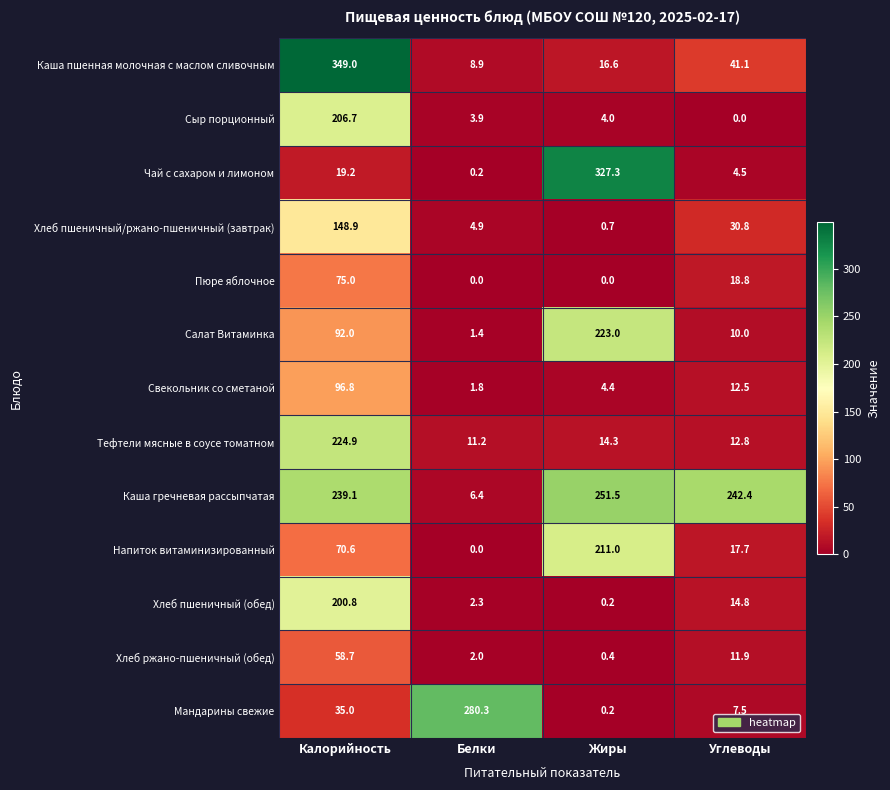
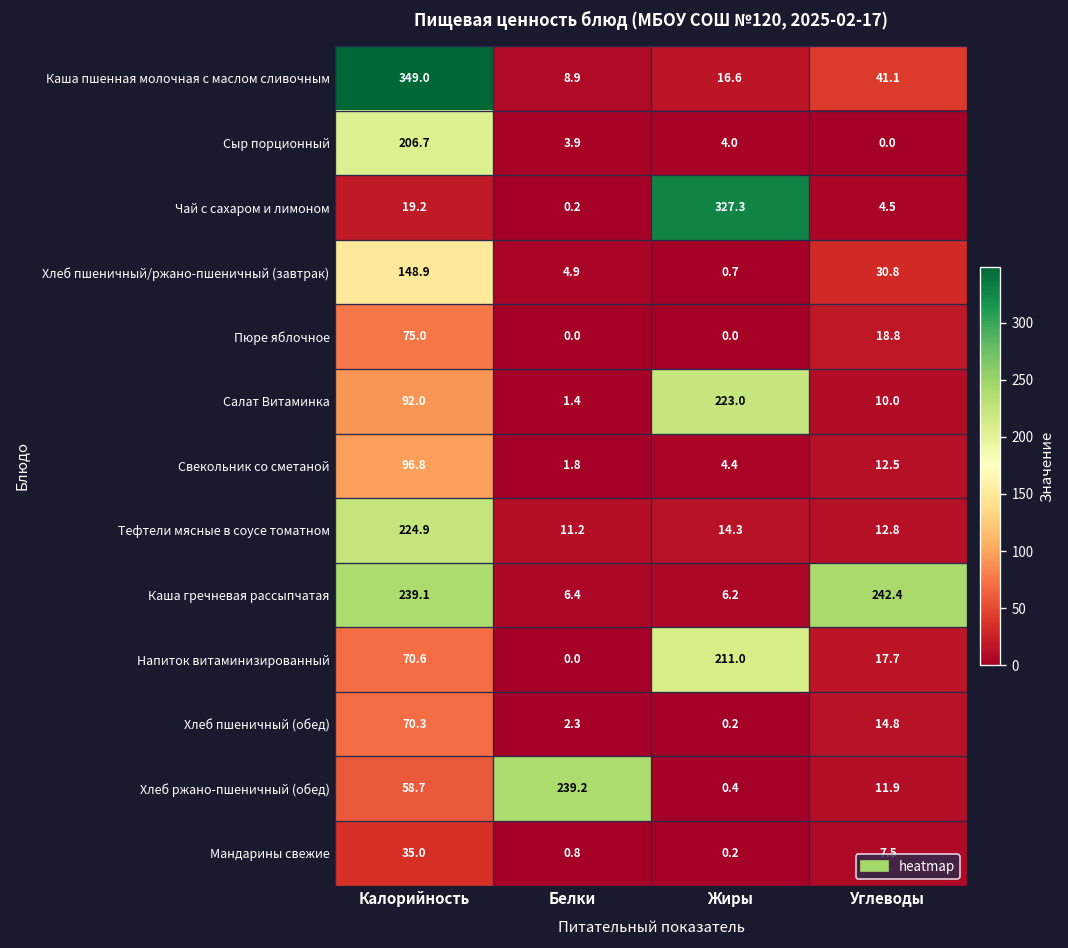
  {
    "Каша пшенная молочная с маслом сливочным": {
      "Калорийность": 349.0,
      "Белки": 8.9,
      "Жиры": 16.6,
      "Углеводы": 41.1
    },
    "Сыр порционный": {
      "Калорийность": 206.7,
      "Белки": 3.9,
      "Жиры": 4.0,
      "Углеводы": 0.0
    },
    "Чай с сахаром и лимоном": {
      "Калорийность": 19.2,
      "Белки": 0.2,
      "Жиры": 327.3,
      "Углеводы": 4.5
    },
    "Хлеб пшеничный/ржано-пшеничный (завтрак)": {
      "Калорийность": 148.9,
      "Белки": 4.9,
      "Жиры": 0.7,
      "Углеводы": 30.8
    },
    "Пюре яблочное": {
      "Калорийность": 75.0,
      "Белки": 0.0,
      "Жиры": 0.0,
      "Углеводы": 18.8
    },
    "Салат Витаминка": {
      "Калорийность": 92.0,
      "Белки": 1.4,
      "Жиры": 223.0,
      "Углеводы": 10.0
    },
    "Свекольник со сметаной": {
      "Калорийность": 96.8,
      "Белки": 1.8,
      "Жиры": 4.4,
      "Углеводы": 12.5
    },
    "Тефтели мясные в соусе томатном": {
      "Калорийность": 224.9,
      "Белки": 11.2,
      "Жиры": 14.3,
      "Углеводы": 12.8
    },
    "Каша гречневая рассыпчатая": {
      "Калорийность": 239.1,
      "Белки": 6.4,
-     "Жиры": 251.5,
+     "Жиры": 6.2,
      "Углеводы": 242.4
    },
    "Напиток витаминизированный": {
      "Калорийность": 70.6,
      "Белки": 0.0,
      "Жиры": 211.0,
      "Углеводы": 17.7
    },
    "Хлеб пшеничный (обед)": {
-     "Калорийность": 200.8,
+     "Калорийность": 70.3,
      "Белки": 2.3,
      "Жиры": 0.2,
      "Углеводы": 14.8
    },
    "Хлеб ржано-пшеничный (обед)": {
      "Калорийность": 58.7,
-     "Белки": 2.0,
+     "Белки": 239.2,
      "Жиры": 0.4,
      "Углеводы": 11.9
    },
    "Мандарины свежие": {
      "Калорийность": 35.0,
-     "Белки": 280.3,
+     "Белки": 0.8,
      "Жиры": 0.2
    }
  }
